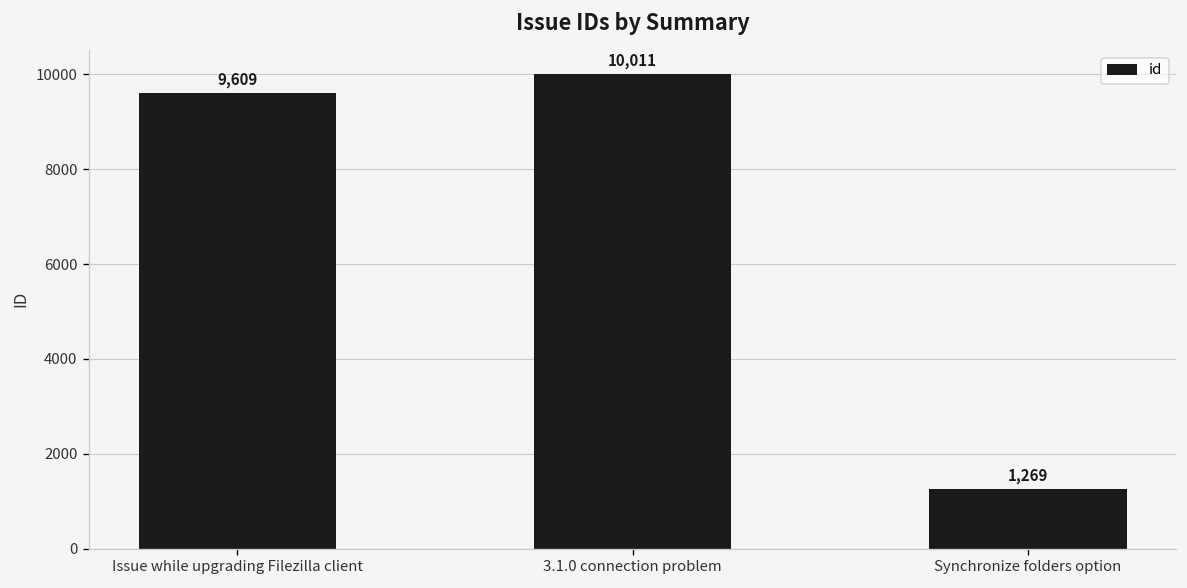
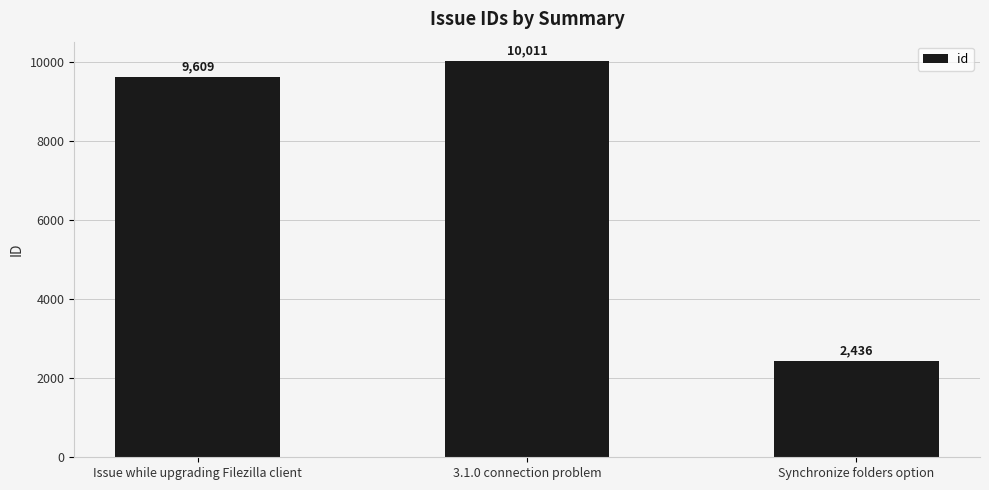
  {
    "Issue while upgrading Filezilla client": "9,609",
    "3.1.0 connection problem": "10,011",
-   "Synchronize folders option": "1,269"
+   "Synchronize folders option": "2,436"
  }
